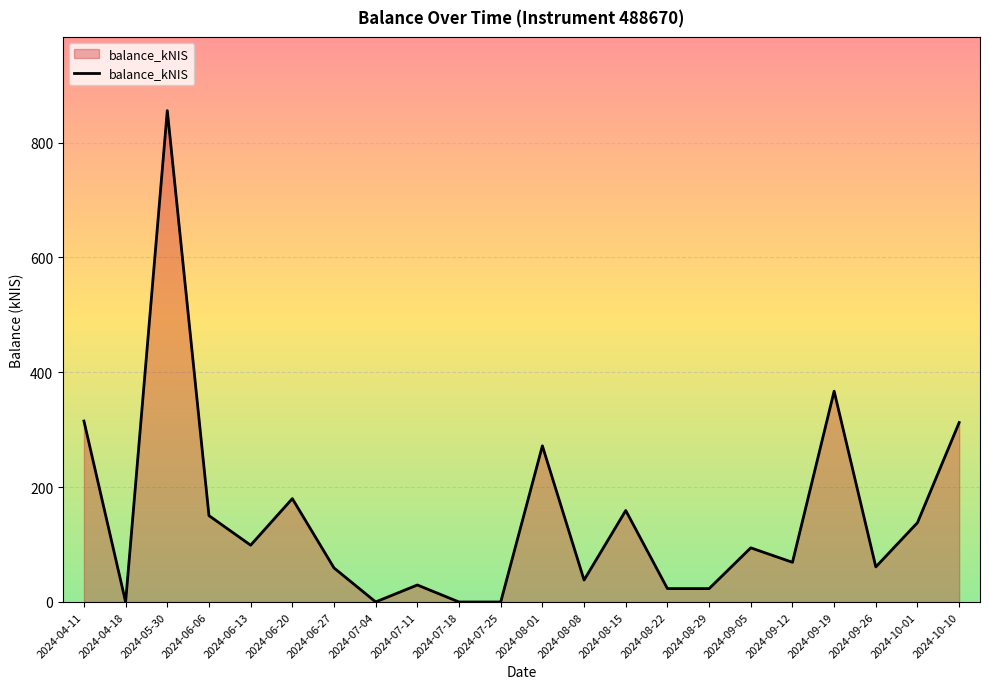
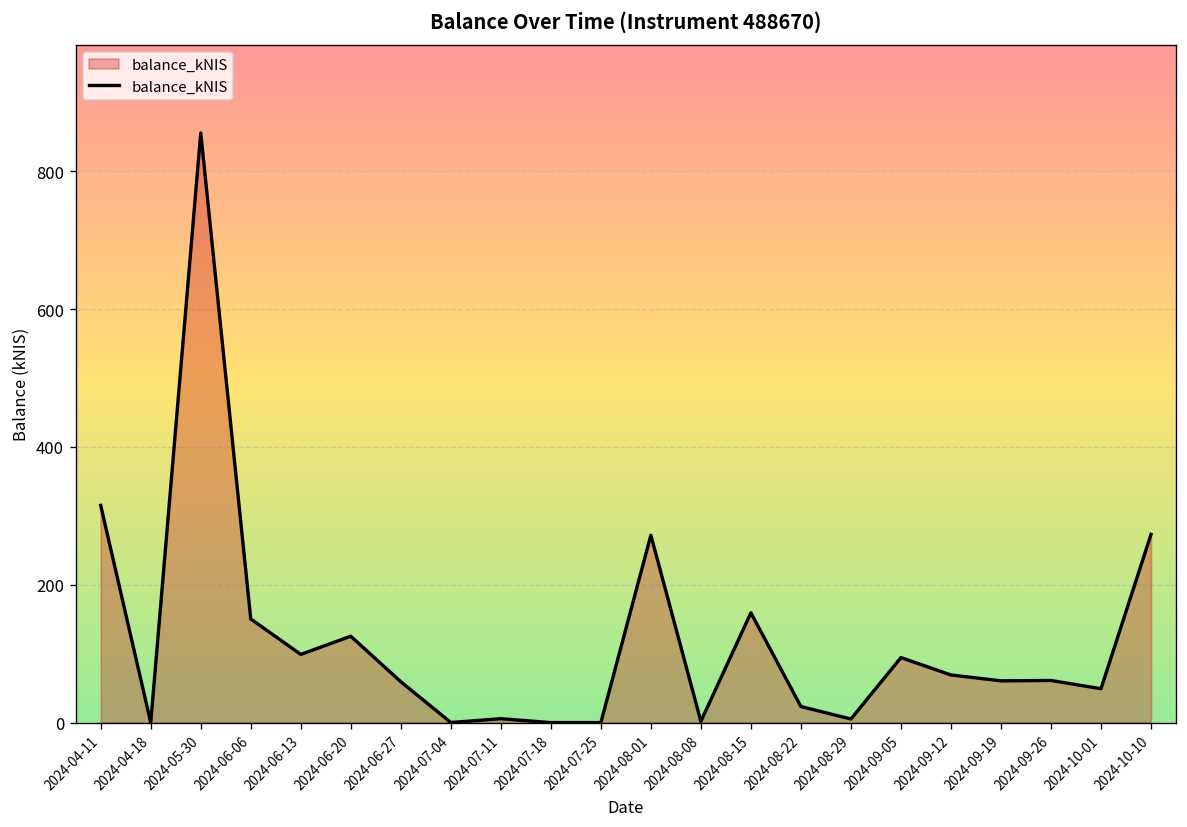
  {
    "2024-04-11": 320,
    "2024-04-18": 0,
    "2024-05-30": 860,
    "2024-06-06": 150,
    "2024-06-13": 100,
-   "2024-06-20": 180,
+   "2024-06-20": 130,
    "2024-06-27": 60,
    "2024-07-04": 0,
-   "2024-07-11": 30,
+   "2024-07-11": 10,
    "2024-07-18": 0,
    "2024-07-25": 0,
    "2024-08-01": 270,
-   "2024-08-08": 40,
+   "2024-08-08": 0,
    "2024-08-15": 160,
    "2024-08-22": 20,
-   "2024-08-29": 20,
+   "2024-08-29": 10,
    "2024-09-05": 90,
    "2024-09-12": 70,
-   "2024-09-19": 370,
+   "2024-09-19": 60,
    "2024-09-26": 60,
-   "2024-10-01": 140,
-   "2024-10-10": 310
+   "2024-10-01": 50,
+   "2024-10-10": 270
  }
